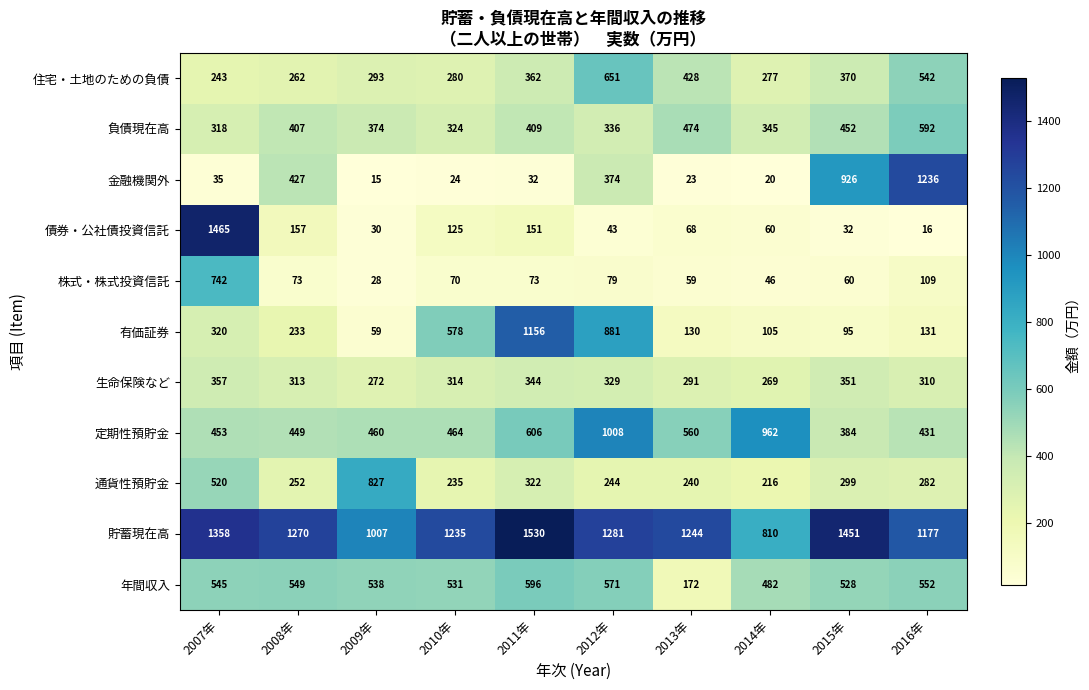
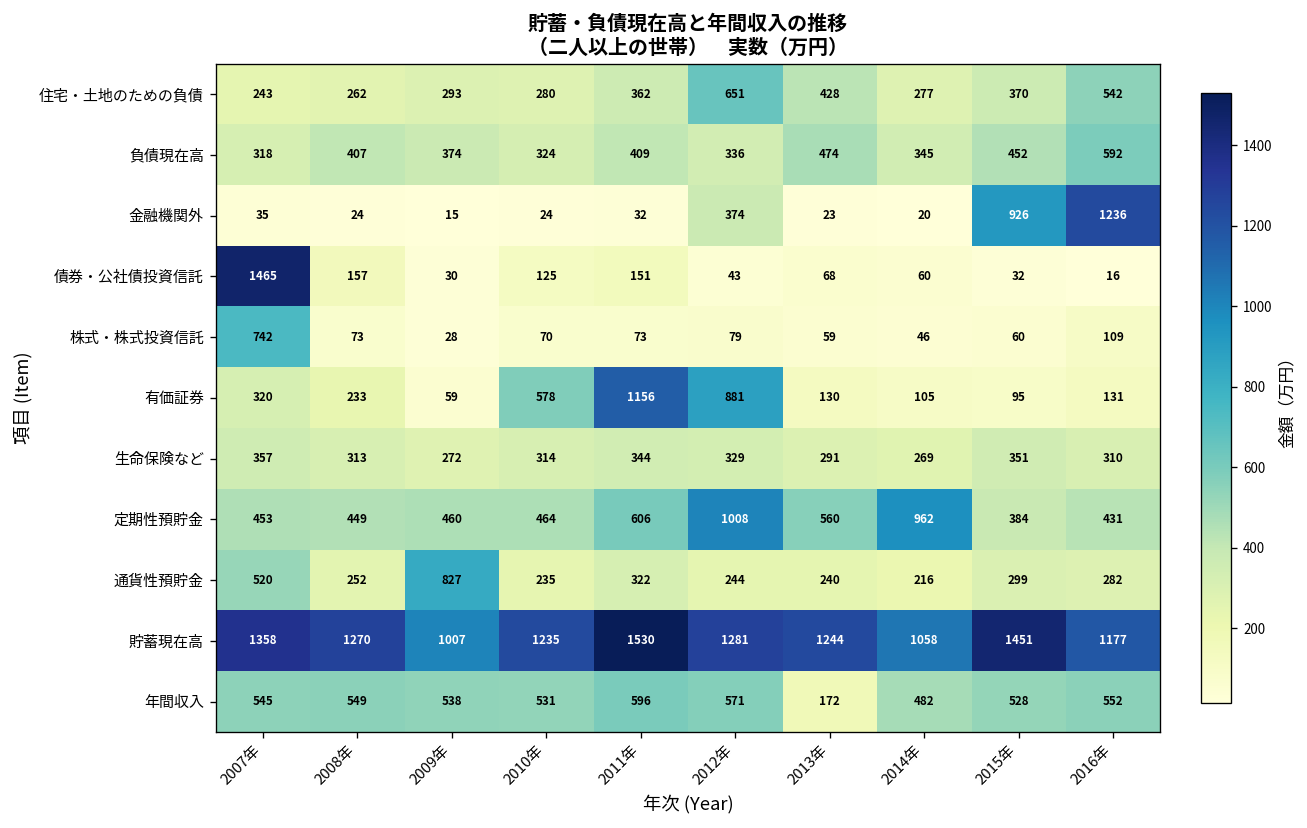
  {
    "住宅・土地のための負債": {
      "2007年": 243,
      "2008年": 262,
      "2009年": 293,
      "2010年": 280,
      "2011年": 362,
      "2012年": 651,
      "2013年": 428,
      "2014年": 277,
      "2015年": 370,
      "2016年": 542
    },
    "負債現在高": {
      "2007年": 318,
      "2008年": 407,
      "2009年": 374,
      "2010年": 324,
      "2011年": 409,
      "2012年": 336,
      "2013年": 474,
      "2014年": 345,
      "2015年": 452,
      "2016年": 592
    },
    "金融機関外": {
      "2007年": 35,
-     "2008年": 427,
+     "2008年": 24,
      "2009年": 15,
      "2010年": 24,
      "2011年": 32,
      "2012年": 374,
      "2013年": 23,
      "2014年": 20,
      "2015年": 926,
      "2016年": 1236
    },
    "債券・公社債投資信託": {
      "2007年": 1465,
      "2008年": 157,
      "2009年": 30,
      "2010年": 125,
      "2011年": 151,
      "2012年": 43,
      "2013年": 68,
      "2014年": 60,
      "2015年": 32,
      "2016年": 16
    },
    "株式・株式投資信託": {
      "2007年": 742,
      "2008年": 73,
      "2009年": 28,
      "2010年": 70,
      "2011年": 73,
      "2012年": 79,
      "2013年": 59,
      "2014年": 46,
      "2015年": 60,
      "2016年": 109
    },
    "有価証券": {
      "2007年": 320,
      "2008年": 233,
      "2009年": 59,
      "2010年": 578,
      "2011年": 1156,
      "2012年": 881,
      "2013年": 130,
      "2014年": 105,
      "2015年": 95,
      "2016年": 131
    },
    "生命保険など": {
      "2007年": 357,
      "2008年": 313,
      "2009年": 272,
      "2010年": 314,
      "2011年": 344,
      "2012年": 329,
      "2013年": 291,
      "2014年": 269,
      "2015年": 351,
      "2016年": 310
    },
    "定期性預貯金": {
      "2007年": 453,
      "2008年": 449,
      "2009年": 460,
      "2010年": 464,
      "2011年": 606,
      "2012年": 1008,
      "2013年": 560,
      "2014年": 962,
      "2015年": 384,
      "2016年": 431
    },
    "通貨性預貯金": {
      "2007年": 520,
      "2008年": 252,
      "2009年": 827,
      "2010年": 235,
      "2011年": 322,
      "2012年": 244,
      "2013年": 240,
      "2014年": 216,
      "2015年": 299,
      "2016年": 282
    },
    "貯蓄現在高": {
      "2007年": 1358,
      "2008年": 1270,
      "2009年": 1007,
      "2010年": 1235,
      "2011年": 1530,
      "2012年": 1281,
      "2013年": 1244,
-     "2014年": 810,
+     "2014年": 1058,
      "2015年": 1451,
      "2016年": 1177
    },
    "年間収入": {
      "2007年": 545,
      "2008年": 549,
      "2009年": 538,
      "2010年": 531,
      "2011年": 596,
      "2012年": 571,
      "2013年": 172,
      "2014年": 482,
      "2015年": 528,
      "2016年": 552
    }
  }
